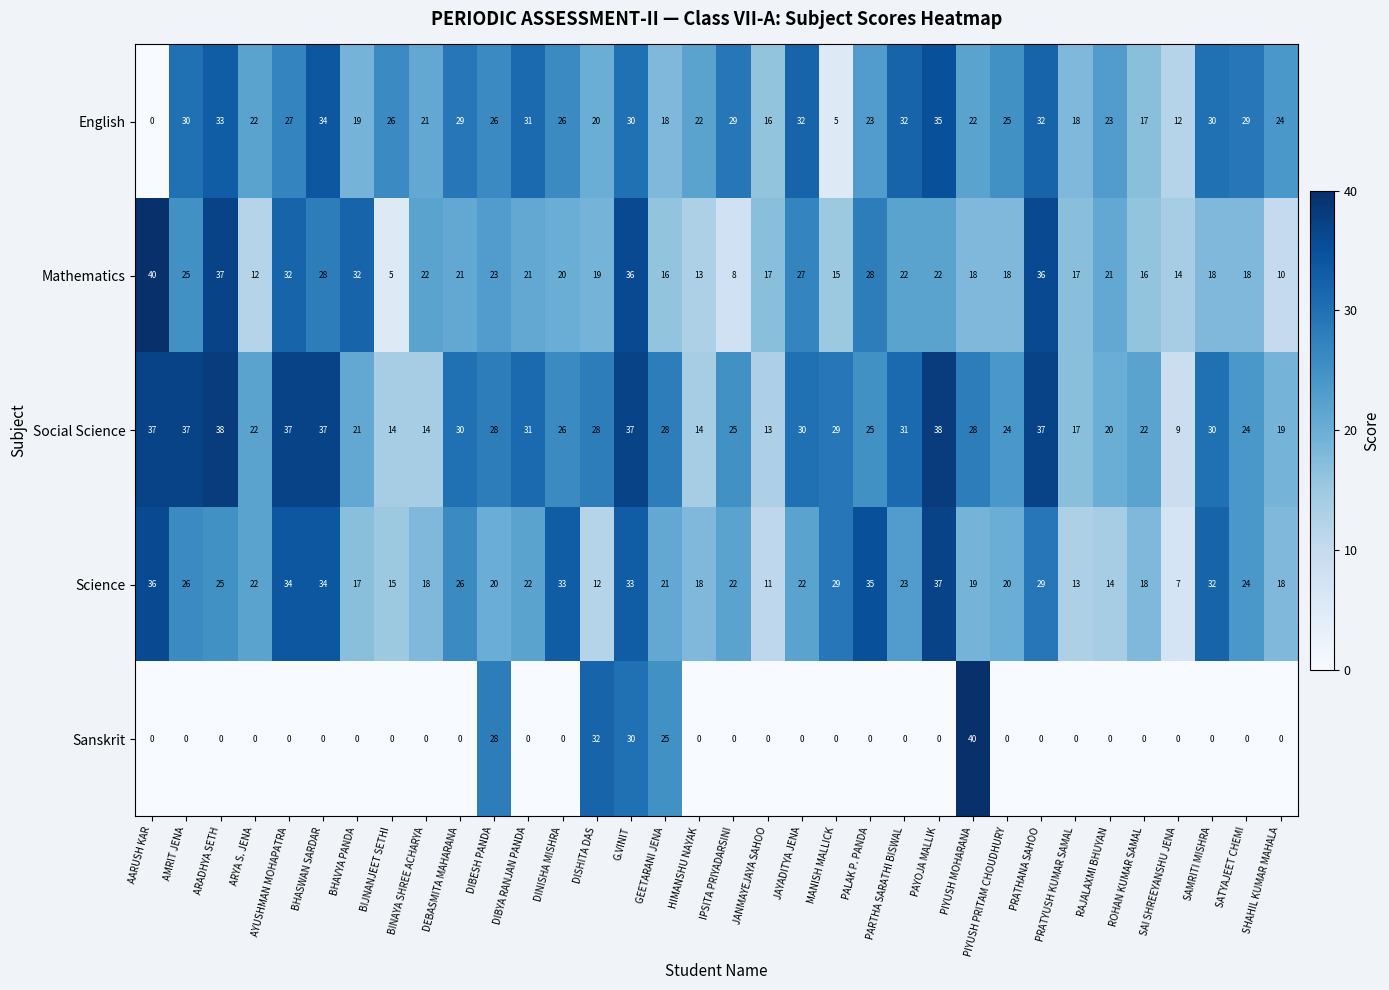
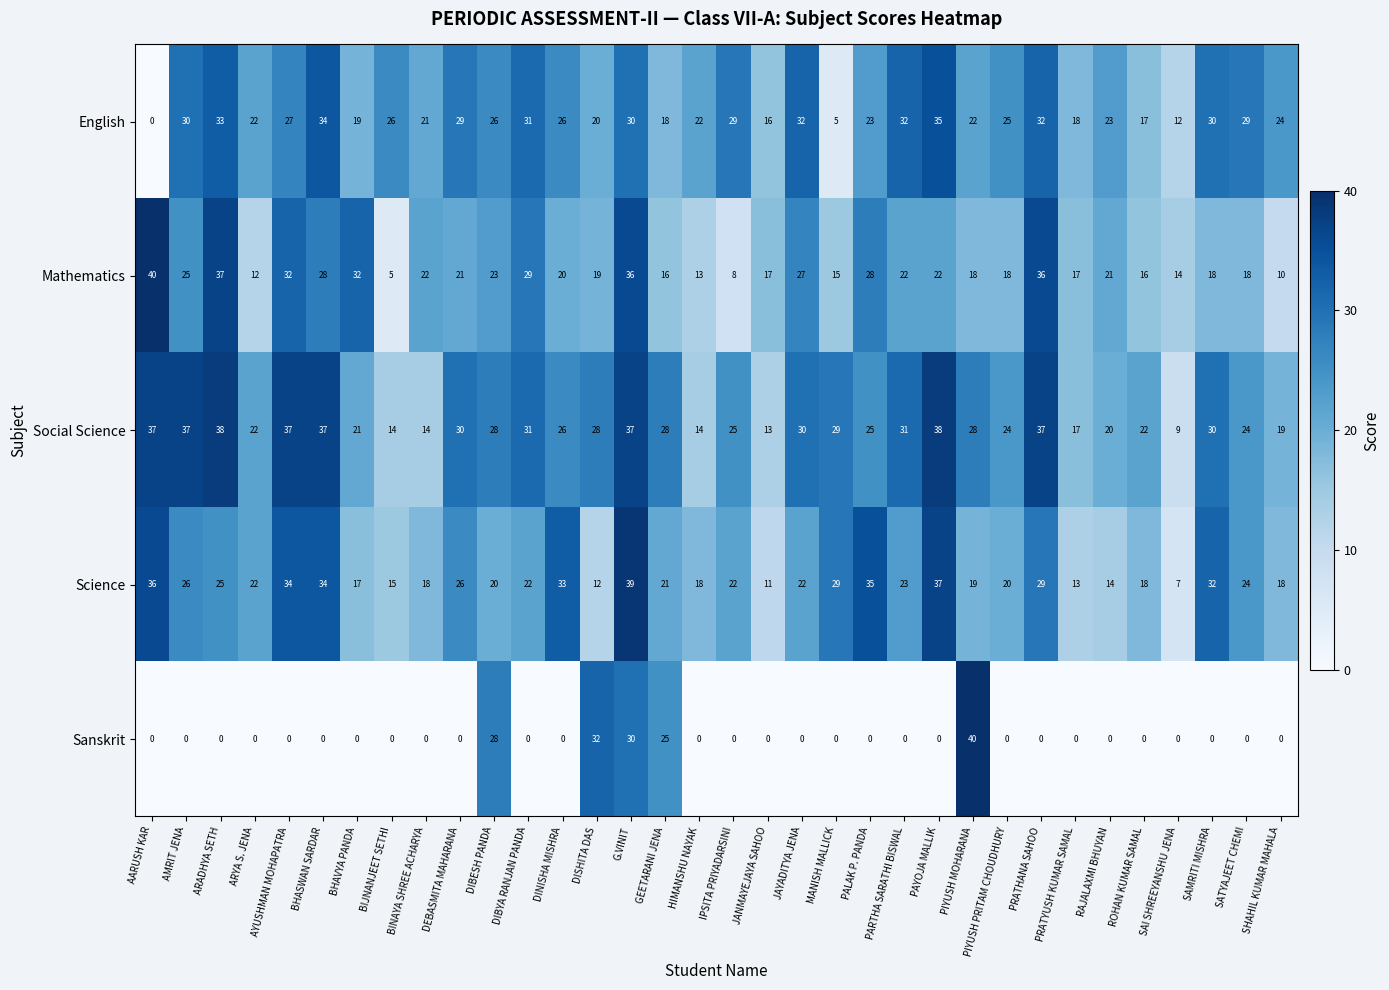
  {
    "English": {
      "AARUSH KAR": 0,
      "AMRIT JENA": 30,
      "ARADHYA SETH": 33,
      "ARYA S. JENA": 22,
      "AYUSHMAN MOHAPATRA": 27,
      "BHASWAN SARDAR": 34,
      "BHAVYA PANDA": 19,
      "BIJNANJEET SETHI": 26,
      "BINAYA SHREE ACHARYA": 21,
      "DEBASMITA MAHARANA": 29,
      "DIBESH PANDA": 26,
      "DIBYA RANJAN PANDA": 31,
      "DINISHA MISHRA": 26,
      "DISHITA DAS": 20,
      "G.VINIT": 30,
      "GEETARANI JENA": 18,
      "HIMANSHU NAYAK": 22,
      "IPSITA PRIYADARSINI": 29,
      "JANMAYEJAYA SAHOO": 16,
      "JAYADITYA JENA": 32,
      "MANISH MALLICK": 5,
      "PALAK P. PANDA": 23,
      "PARTHA SARATHI BISWAL": 32,
      "PAYOJA MALLIK": 35,
      "PIYUSH MOHARANA": 22,
      "PIYUSH PRITAM CHOUDHURY": 25,
      "PRATHANA SAHOO": 32,
      "PRATYUSH KUMAR SAMAL": 18,
      "RAJALAXMI BHUYAN": 23,
      "ROHAN KUMAR SAMAL": 17,
      "SAI SHREEYANSHU JENA": 12,
      "SAMRITI MISHRA": 30,
      "SATYAJEET CHEMI": 29,
      "SHAHIL KUMAR MAHALA": 24
    },
    "Mathematics": {
      "AARUSH KAR": 40,
      "AMRIT JENA": 25,
      "ARADHYA SETH": 37,
      "ARYA S. JENA": 12,
      "AYUSHMAN MOHAPATRA": 32,
      "BHASWAN SARDAR": 28,
      "BHAVYA PANDA": 32,
      "BIJNANJEET SETHI": 5,
      "BINAYA SHREE ACHARYA": 22,
      "DEBASMITA MAHARANA": 21,
      "DIBESH PANDA": 23,
-     "DIBYA RANJAN PANDA": 21,
+     "DIBYA RANJAN PANDA": 29,
      "DINISHA MISHRA": 20,
      "DISHITA DAS": 19,
      "G.VINIT": 36,
      "GEETARANI JENA": 16,
      "HIMANSHU NAYAK": 13,
      "IPSITA PRIYADARSINI": 8,
      "JANMAYEJAYA SAHOO": 17,
      "JAYADITYA JENA": 27,
      "MANISH MALLICK": 15,
      "PALAK P. PANDA": 28,
      "PARTHA SARATHI BISWAL": 22,
      "PAYOJA MALLIK": 22,
      "PIYUSH MOHARANA": 18,
      "PIYUSH PRITAM CHOUDHURY": 18,
      "PRATHANA SAHOO": 36,
      "PRATYUSH KUMAR SAMAL": 17,
      "RAJALAXMI BHUYAN": 21,
      "ROHAN KUMAR SAMAL": 16,
      "SAI SHREEYANSHU JENA": 14,
      "SAMRITI MISHRA": 18,
      "SATYAJEET CHEMI": 18,
      "SHAHIL KUMAR MAHALA": 10
    },
    "Social Science": {
      "AARUSH KAR": 37,
      "AMRIT JENA": 37,
      "ARADHYA SETH": 38,
      "ARYA S. JENA": 22,
      "AYUSHMAN MOHAPATRA": 37,
      "BHASWAN SARDAR": 37,
      "BHAVYA PANDA": 21,
      "BIJNANJEET SETHI": 14,
      "BINAYA SHREE ACHARYA": 14,
      "DEBASMITA MAHARANA": 30,
      "DIBESH PANDA": 28,
      "DIBYA RANJAN PANDA": 31,
      "DINISHA MISHRA": 26,
      "DISHITA DAS": 28,
      "G.VINIT": 37,
      "GEETARANI JENA": 28,
      "HIMANSHU NAYAK": 14,
      "IPSITA PRIYADARSINI": 25,
      "JANMAYEJAYA SAHOO": 13,
      "JAYADITYA JENA": 30,
      "MANISH MALLICK": 29,
      "PALAK P. PANDA": 25,
      "PARTHA SARATHI BISWAL": 31,
      "PAYOJA MALLIK": 38,
      "PIYUSH MOHARANA": 28,
      "PIYUSH PRITAM CHOUDHURY": 24,
      "PRATHANA SAHOO": 37,
      "PRATYUSH KUMAR SAMAL": 17,
      "RAJALAXMI BHUYAN": 20,
      "ROHAN KUMAR SAMAL": 22,
      "SAI SHREEYANSHU JENA": 9,
      "SAMRITI MISHRA": 30,
      "SATYAJEET CHEMI": 24,
      "SHAHIL KUMAR MAHALA": 19
    },
    "Science": {
      "AARUSH KAR": 36,
      "AMRIT JENA": 26,
      "ARADHYA SETH": 25,
      "ARYA S. JENA": 22,
      "AYUSHMAN MOHAPATRA": 34,
      "BHASWAN SARDAR": 34,
      "BHAVYA PANDA": 17,
      "BIJNANJEET SETHI": 15,
      "BINAYA SHREE ACHARYA": 18,
      "DEBASMITA MAHARANA": 26,
      "DIBESH PANDA": 20,
      "DIBYA RANJAN PANDA": 22,
      "DINISHA MISHRA": 33,
      "DISHITA DAS": 12,
-     "G.VINIT": 33,
+     "G.VINIT": 39,
      "GEETARANI JENA": 21,
      "HIMANSHU NAYAK": 18,
      "IPSITA PRIYADARSINI": 22,
      "JANMAYEJAYA SAHOO": 11,
      "JAYADITYA JENA": 22,
      "MANISH MALLICK": 29,
      "PALAK P. PANDA": 35,
      "PARTHA SARATHI BISWAL": 23,
      "PAYOJA MALLIK": 37,
      "PIYUSH MOHARANA": 19,
      "PIYUSH PRITAM CHOUDHURY": 20,
      "PRATHANA SAHOO": 29,
      "PRATYUSH KUMAR SAMAL": 13,
      "RAJALAXMI BHUYAN": 14,
      "ROHAN KUMAR SAMAL": 18,
      "SAI SHREEYANSHU JENA": 7,
      "SAMRITI MISHRA": 32,
      "SATYAJEET CHEMI": 24,
      "SHAHIL KUMAR MAHALA": 18
    },
    "Sanskrit": {
      "AARUSH KAR": 0,
      "AMRIT JENA": 0,
      "ARADHYA SETH": 0,
      "ARYA S. JENA": 0,
      "AYUSHMAN MOHAPATRA": 0,
      "BHASWAN SARDAR": 0,
      "BHAVYA PANDA": 0,
      "BIJNANJEET SETHI": 0,
      "BINAYA SHREE ACHARYA": 0,
      "DEBASMITA MAHARANA": 0,
      "DIBESH PANDA": 28,
      "DIBYA RANJAN PANDA": 0,
      "DINISHA MISHRA": 0,
      "DISHITA DAS": 32,
      "G.VINIT": 30,
      "GEETARANI JENA": 25,
      "HIMANSHU NAYAK": 0,
      "IPSITA PRIYADARSINI": 0,
      "JANMAYEJAYA SAHOO": 0,
      "JAYADITYA JENA": 0,
      "MANISH MALLICK": 0,
      "PALAK P. PANDA": 0,
      "PARTHA SARATHI BISWAL": 0,
      "PAYOJA MALLIK": 0,
      "PIYUSH MOHARANA": 40,
      "PIYUSH PRITAM CHOUDHURY": 0,
      "PRATHANA SAHOO": 0,
      "PRATYUSH KUMAR SAMAL": 0,
      "RAJALAXMI BHUYAN": 0,
      "ROHAN KUMAR SAMAL": 0,
      "SAI SHREEYANSHU JENA": 0,
      "SAMRITI MISHRA": 0,
      "SATYAJEET CHEMI": 0,
      "SHAHIL KUMAR MAHALA": 0
    }
  }
